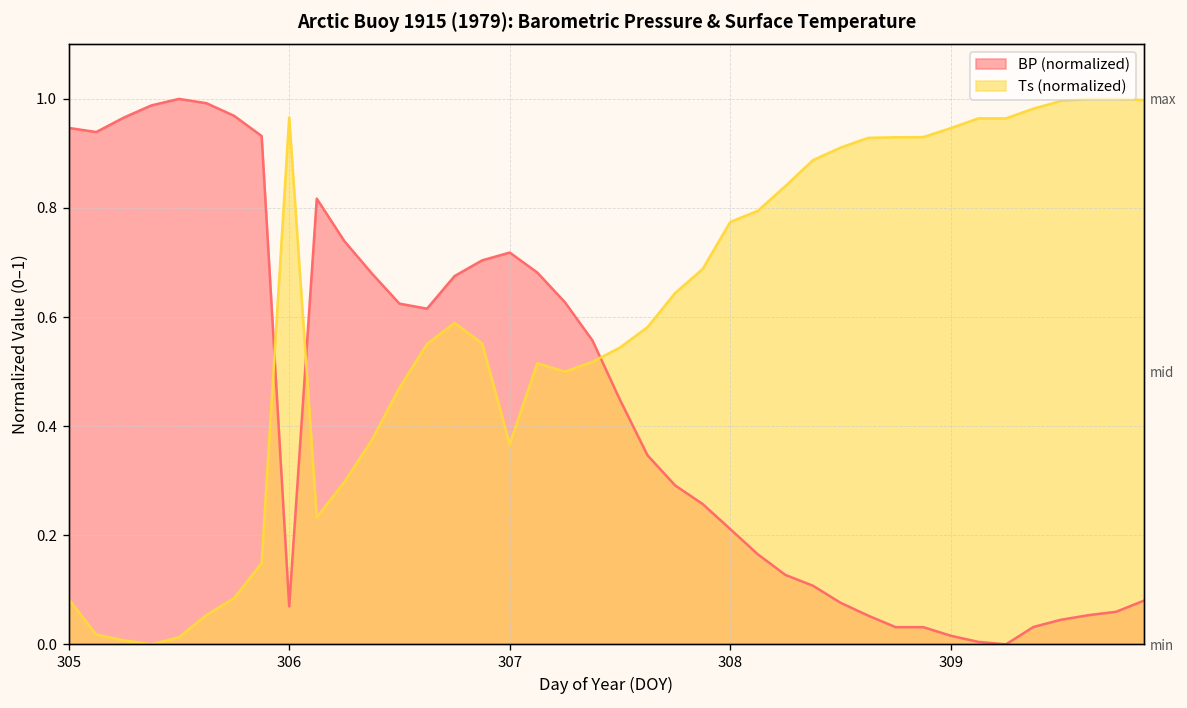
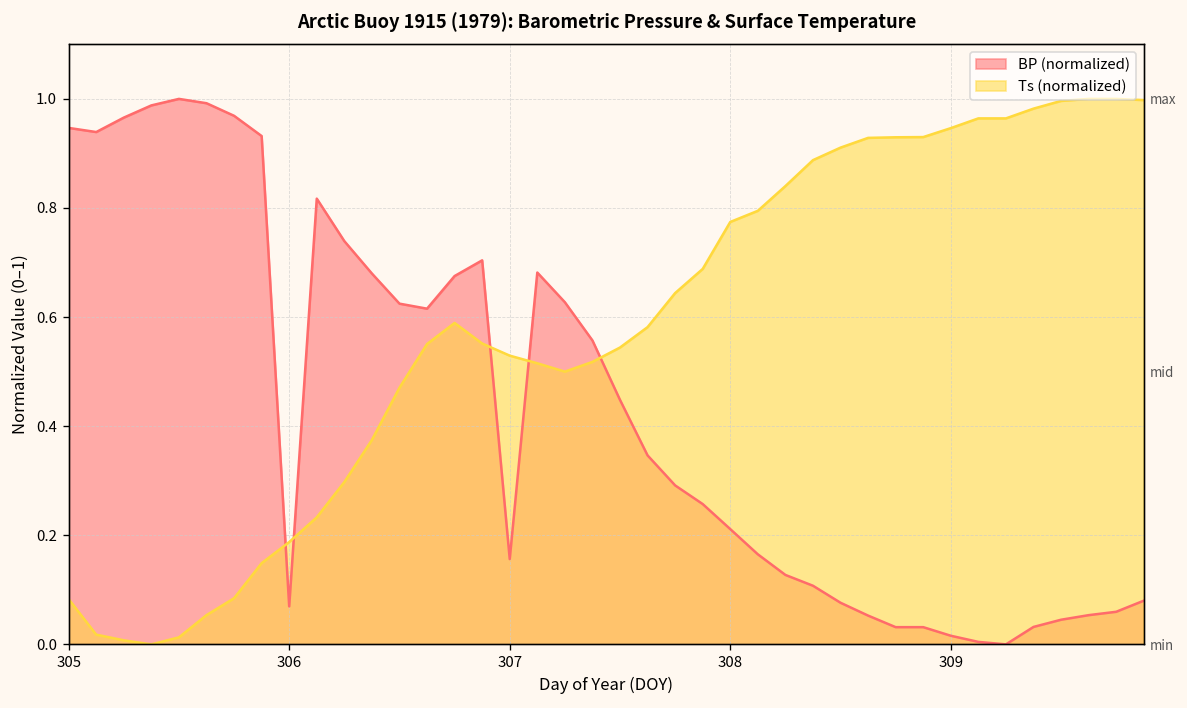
  {
    "BP (normalized)": {
      "305": 0.95,
      "306": 0.07,
-     "307": 0.72,
+     "307": 0.16,
      "308": 0.21,
      "309": 0.02
    },
    "Ts (normalized)": {
      "305": 0.08,
-     "306": 0.97,
-     "307": 0.37,
+     "306": 0.19,
+     "307": 0.53,
      "308": 0.77,
      "309": 0.95
    }
  }
